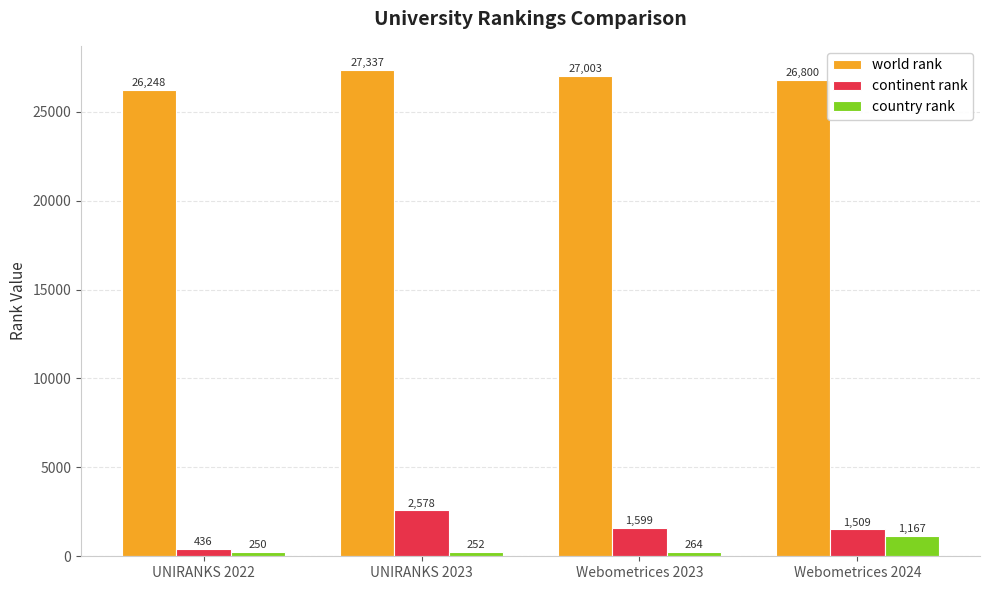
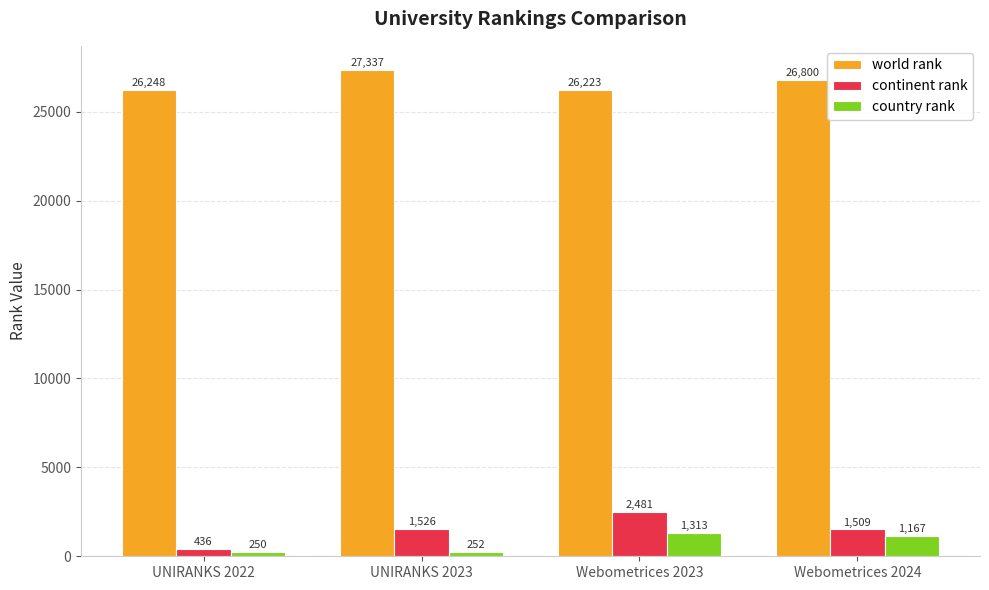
  {
    "world rank": {
      "UNIRANKS 2022": "26,248",
      "UNIRANKS 2023": "27,337",
-     "Webometrices 2023": "27,003",
+     "Webometrices 2023": "26,223",
      "Webometrices 2024": "26,800"
    },
    "continent rank": {
      "UNIRANKS 2022": "436",
-     "UNIRANKS 2023": "2,578",
-     "Webometrices 2023": "1,599",
+     "UNIRANKS 2023": "1,526",
+     "Webometrices 2023": "2,481",
      "Webometrices 2024": "1,509"
    },
    "country rank": {
      "UNIRANKS 2022": "250",
      "UNIRANKS 2023": "252",
-     "Webometrices 2023": "264",
+     "Webometrices 2023": "1,313",
      "Webometrices 2024": "1,167"
    }
  }
